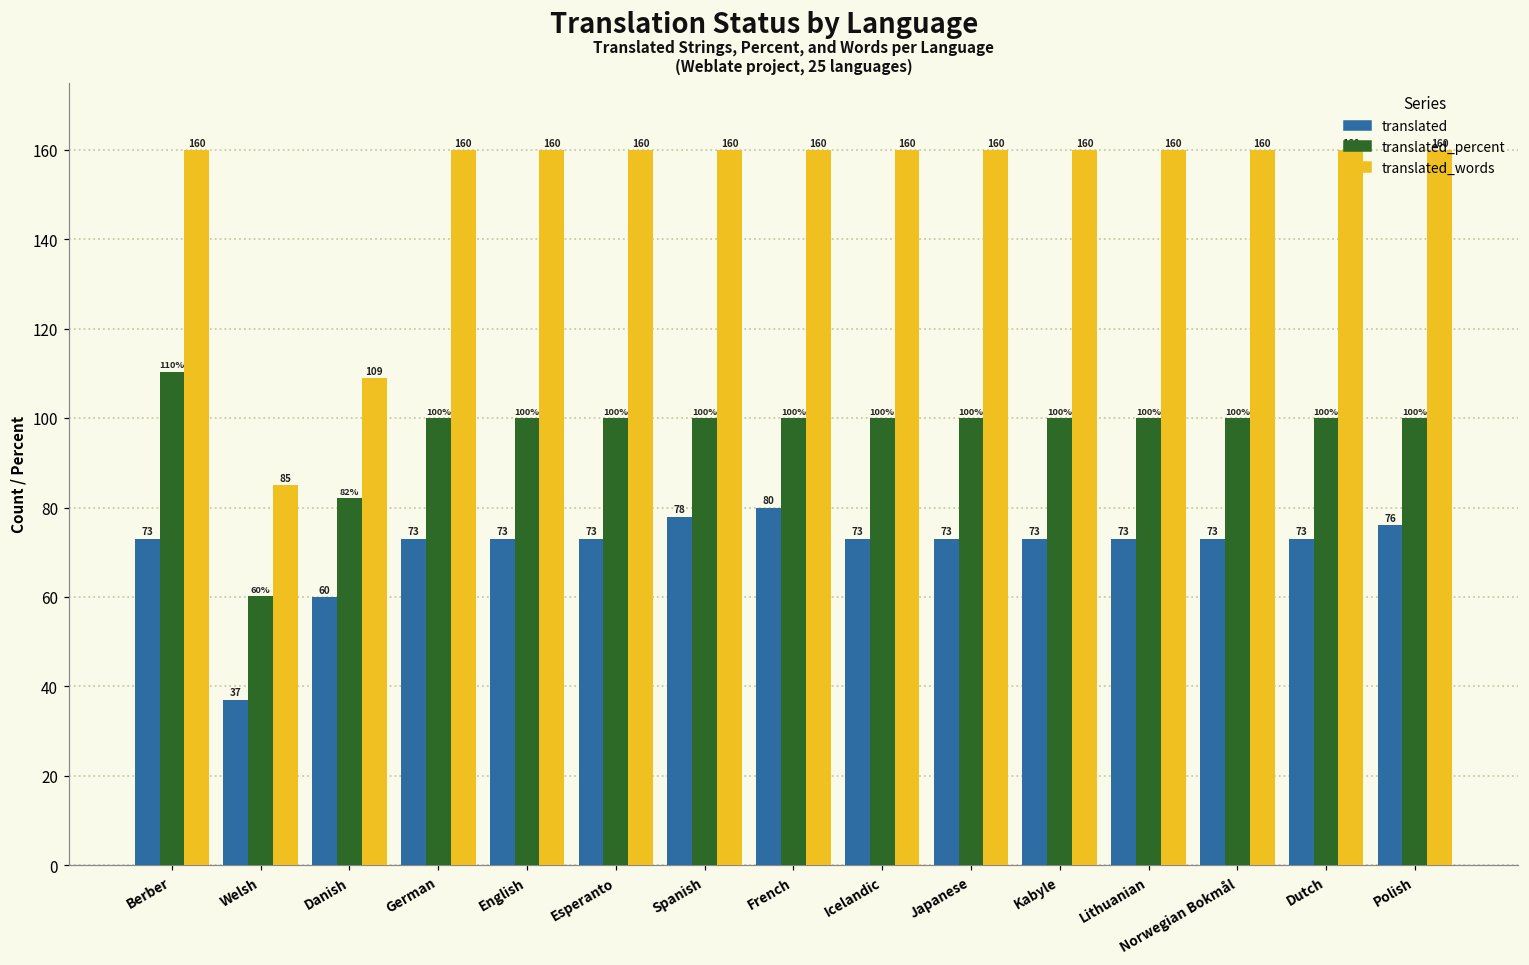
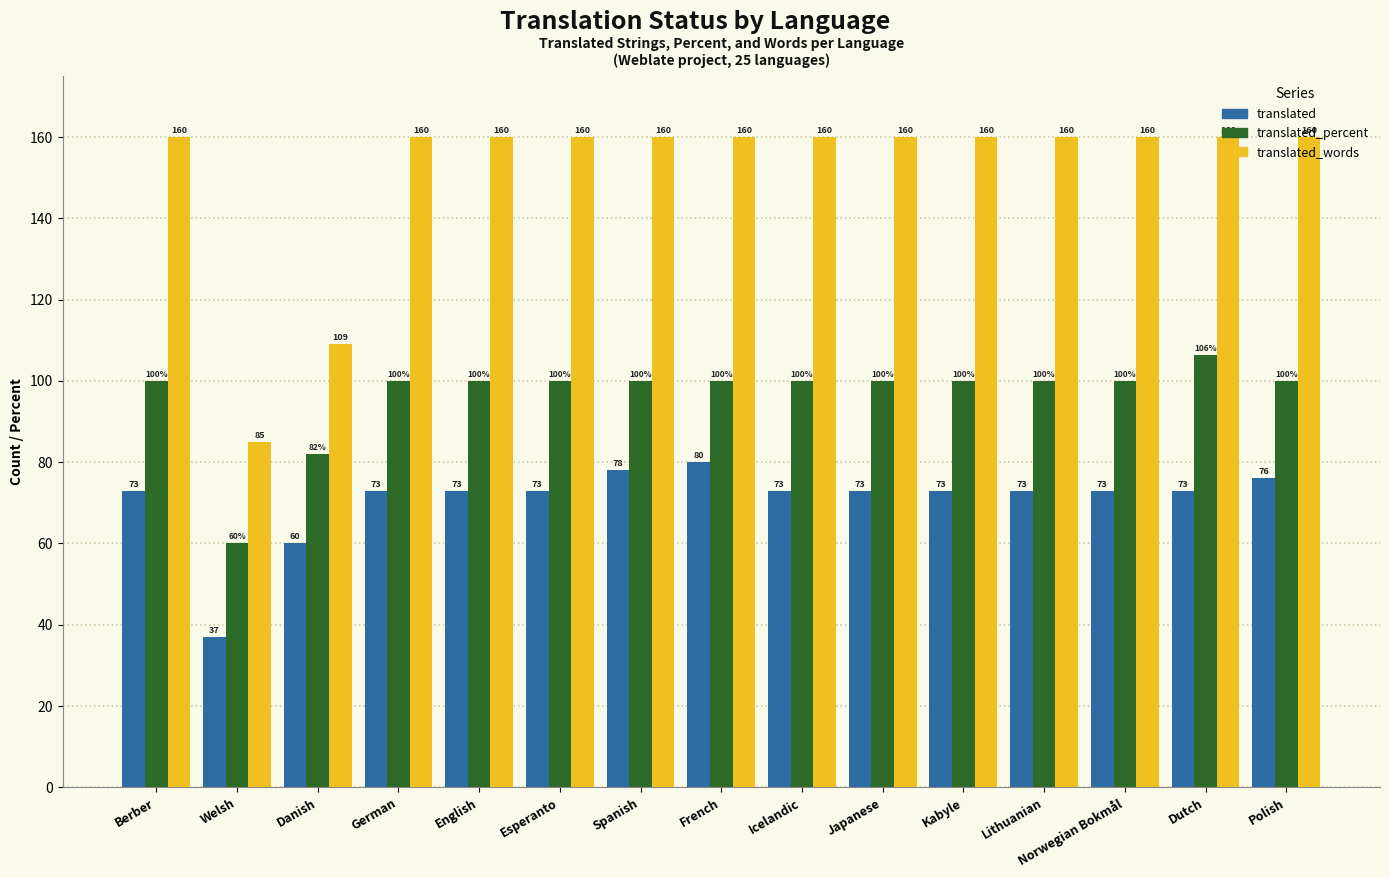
  {
    "translated": {
      "Berber": "73",
      "Welsh": "37",
      "Danish": "60",
      "German": "73",
      "English": "73",
      "Esperanto": "73",
      "Spanish": "78",
      "French": "80",
      "Icelandic": "73",
      "Japanese": "73",
      "Kabyle": "73",
      "Lithuanian": "73",
      "Norwegian Bokmål": "73",
      "Dutch": "73",
      "Polish": "76"
    },
    "translated_percent": {
-     "Berber": "110%",
+     "Berber": "100%",
      "Welsh": "60%",
      "Danish": "82%",
      "German": "100%",
      "English": "100%",
      "Esperanto": "100%",
      "Spanish": "100%",
      "French": "100%",
      "Icelandic": "100%",
      "Japanese": "100%",
      "Kabyle": "100%",
      "Lithuanian": "100%",
      "Norwegian Bokmål": "100%",
-     "Dutch": "100%",
+     "Dutch": "106%",
      "Polish": "100%"
    },
    "translated_words": {
      "Berber": "160",
      "Welsh": "85",
      "Danish": "109",
      "German": "160",
      "English": "160",
      "Esperanto": "160",
      "Spanish": "160",
      "French": "160",
      "Icelandic": "160",
      "Japanese": "160",
      "Kabyle": "160",
      "Lithuanian": "160",
      "Norwegian Bokmål": "160",
      "Dutch": "160",
      "Polish": "160"
    }
  }
